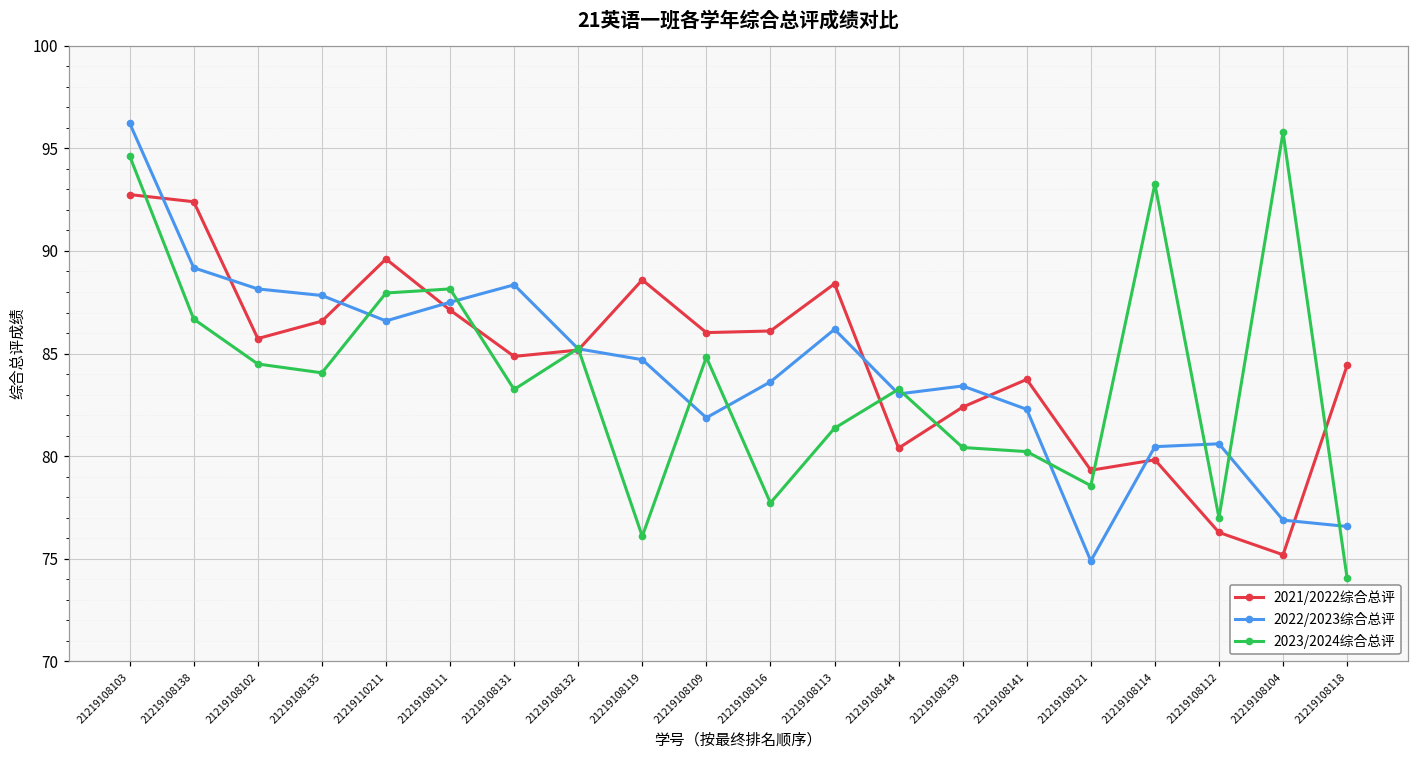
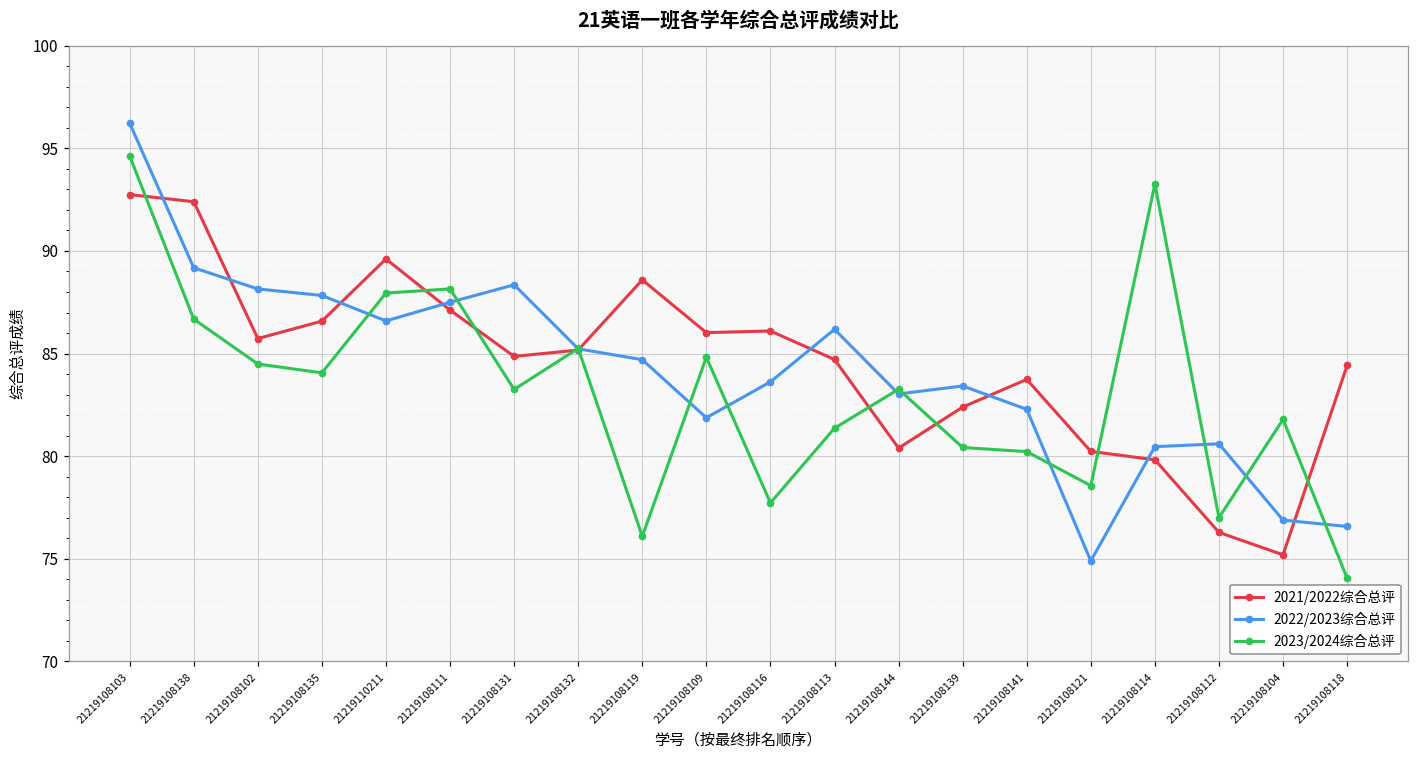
  {
    "2021/2022综合总评": {
      "21219108103": 92.8,
      "21219108138": 92.4,
      "21219108102": 85.7,
      "21219108135": 86.6,
      "21219110211": 89.6,
      "21219108111": 87.1,
      "21219108131": 84.9,
      "21219108119": 88.6,
      "21219108109": 86.0,
      "21219108116": 86.1,
-     "21219108113": 88.4,
+     "21219108113": 84.7,
      "21219108144": 80.4,
      "21219108139": 82.4,
      "21219108141": 83.7,
-     "21219108121": 79.3,
+     "21219108121": 80.2,
      "21219108114": 79.8,
      "21219108112": 76.3,
      "21219108104": 75.2,
      "21219108118": 84.4
    },
    "2022/2023综合总评": {
      "21219108103": 96.2,
      "21219108138": 89.2,
      "21219108102": 88.2,
      "21219108135": 87.8,
      "21219110211": 86.6,
      "21219108111": 87.5,
      "21219108131": 88.4,
      "21219108119": 84.7,
      "21219108109": 81.9,
      "21219108116": 83.6,
      "21219108113": 86.2,
      "21219108144": 83.0,
      "21219108139": 83.4,
      "21219108141": 82.3,
      "21219108121": 74.9,
      "21219108114": 80.5,
      "21219108112": 80.6,
      "21219108104": 76.9,
      "21219108118": 76.6
    },
    "2023/2024综合总评": {
      "21219108103": 94.6,
      "21219108138": 86.7,
      "21219108102": 84.5,
      "21219108135": 84.1,
      "21219110211": 88.0,
      "21219108111": 88.2,
      "21219108131": 83.3,
      "21219108119": 76.1,
      "21219108109": 84.8,
      "21219108116": 77.7,
      "21219108113": 81.4,
      "21219108144": 83.3,
      "21219108139": 80.4,
      "21219108141": 80.2,
      "21219108121": 78.6,
      "21219108114": 93.3,
      "21219108112": 77.0,
-     "21219108104": 95.8,
+     "21219108104": 81.8,
      "21219108118": 74.1
    }
  }
